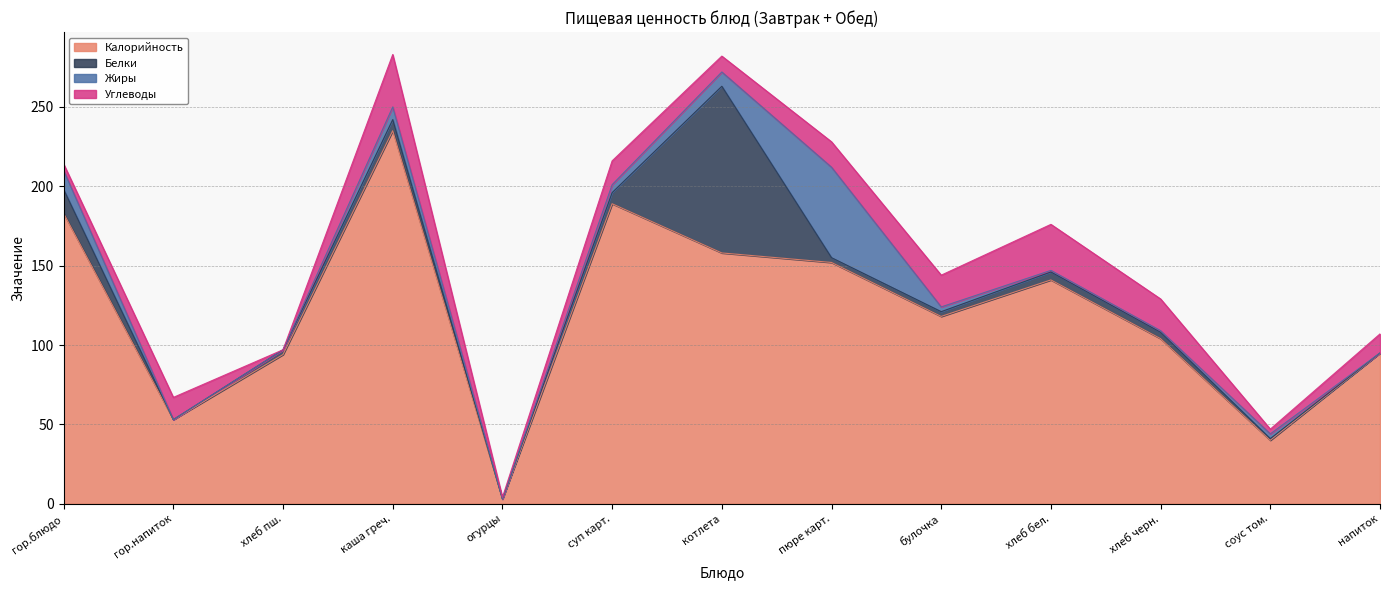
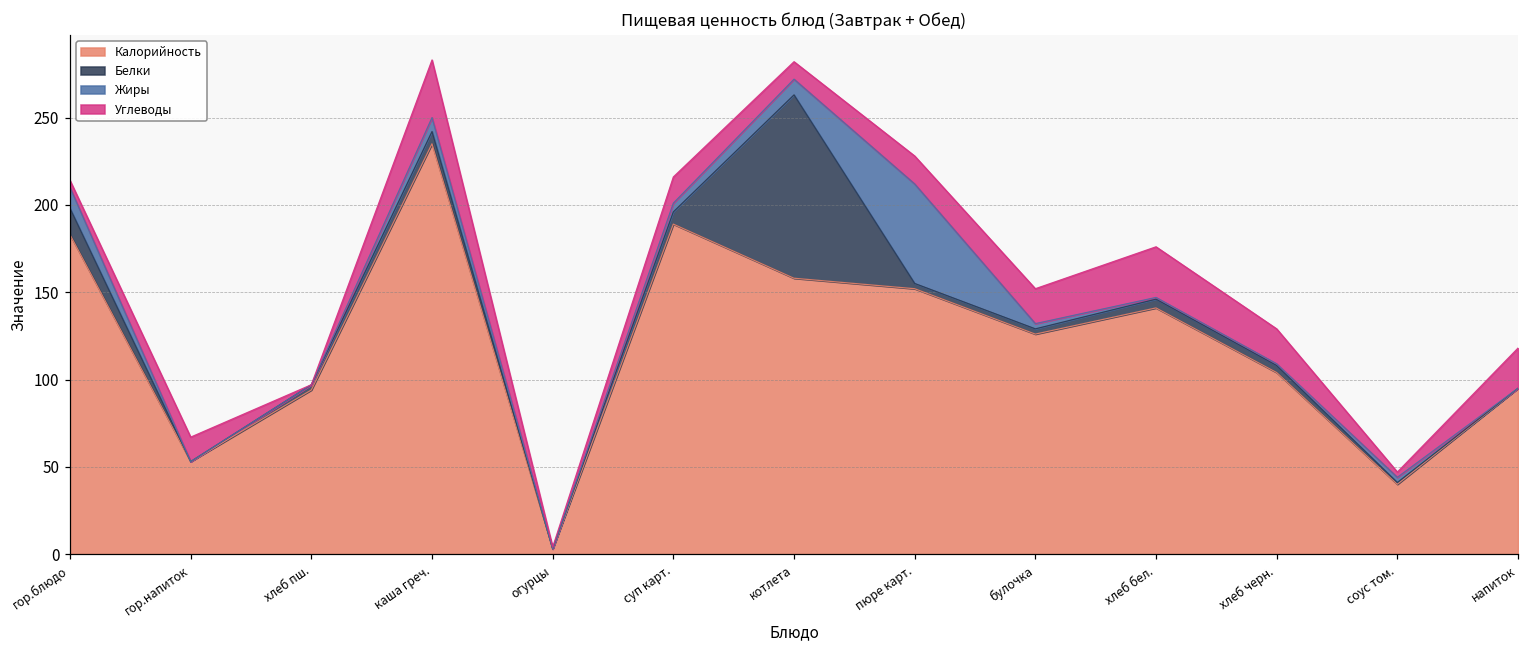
  {
    "Калорийность": {
      "гор.блюдо": 183,
      "хлеб пш.": 94,
      "каша греч.": 235,
      "суп карт.": 189,
      "котлета": 158,
      "пюре карт.": 152,
-     "булочка": 118,
+     "булочка": 126,
      "хлеб бел.": 141,
      "хлеб черн.": 104
    },
    "Белки": {
      "гор.блюдо": 15,
      "каша греч.": 7,
      "суп карт.": 7,
      "котлета": 105,
      "пюре карт.": 3,
      "булочка": 3
    },
    "Жиры": {
      "гор.блюдо": 12,
      "каша греч.": 8,
      "суп карт.": 5,
      "котлета": 9,
      "пюре карт.": 57,
      "булочка": 3,
      "соус том.": 3
    },
    "Углеводы": {
      "гор.блюдо": 4,
      "гор.напиток": 14,
      "каша греч.": 33,
      "суп карт.": 15,
      "котлета": 10,
      "пюре карт.": 16,
      "булочка": 20,
      "хлеб бел.": 29,
      "хлеб черн.": 20,
      "соус том.": 3,
-     "напиток": 12
+     "напиток": 23
    }
  }
